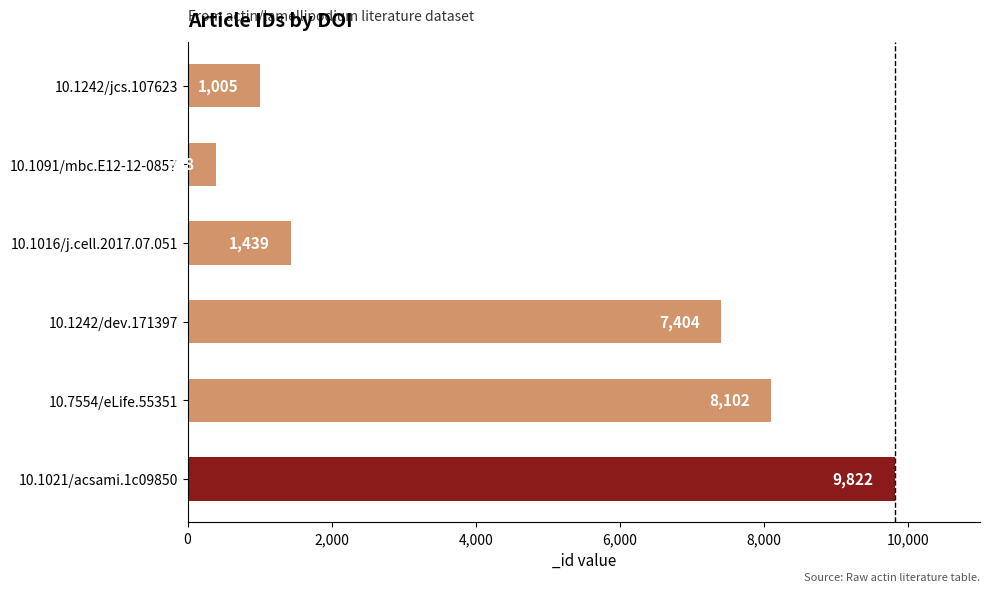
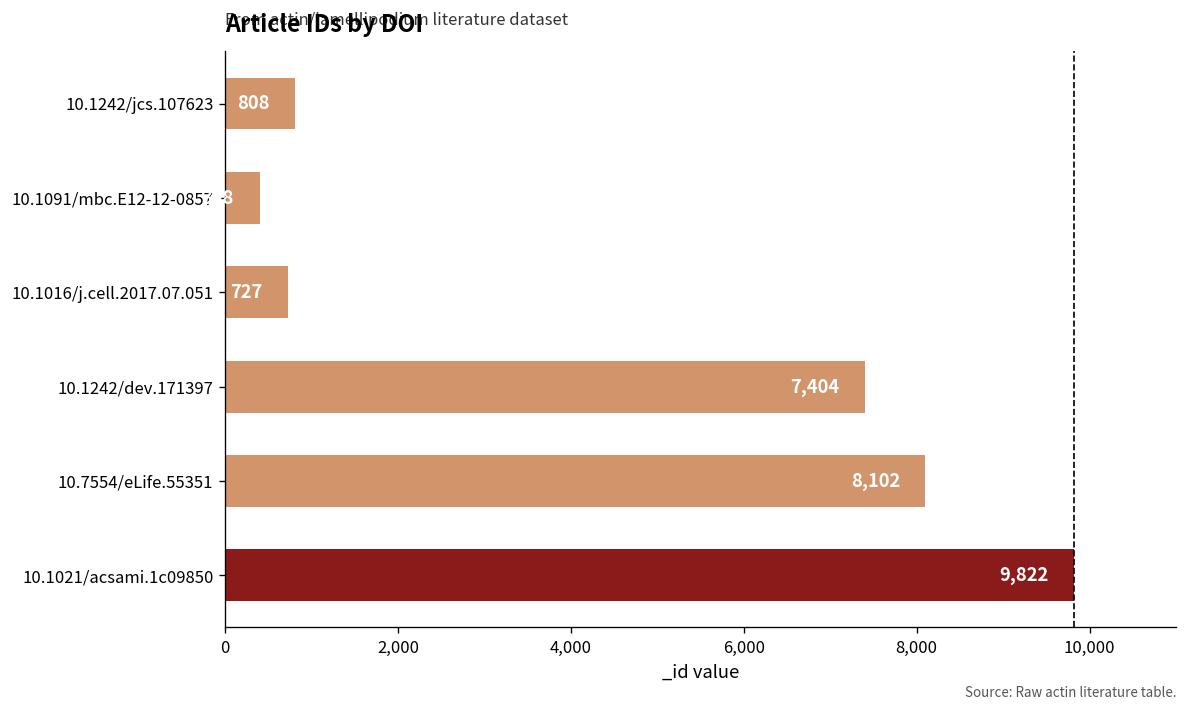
  {
-   "10.1242/jcs.107623": "1,005",
-   "10.1016/j.cell.2017.07.051": "1,439",
+   "10.1242/jcs.107623": "808",
+   "10.1016/j.cell.2017.07.051": "727",
    "10.1242/dev.171397": "7,404",
    "10.7554/eLife.55351": "8,102",
    "10.1021/acsami.1c09850": "9,822"
  }
